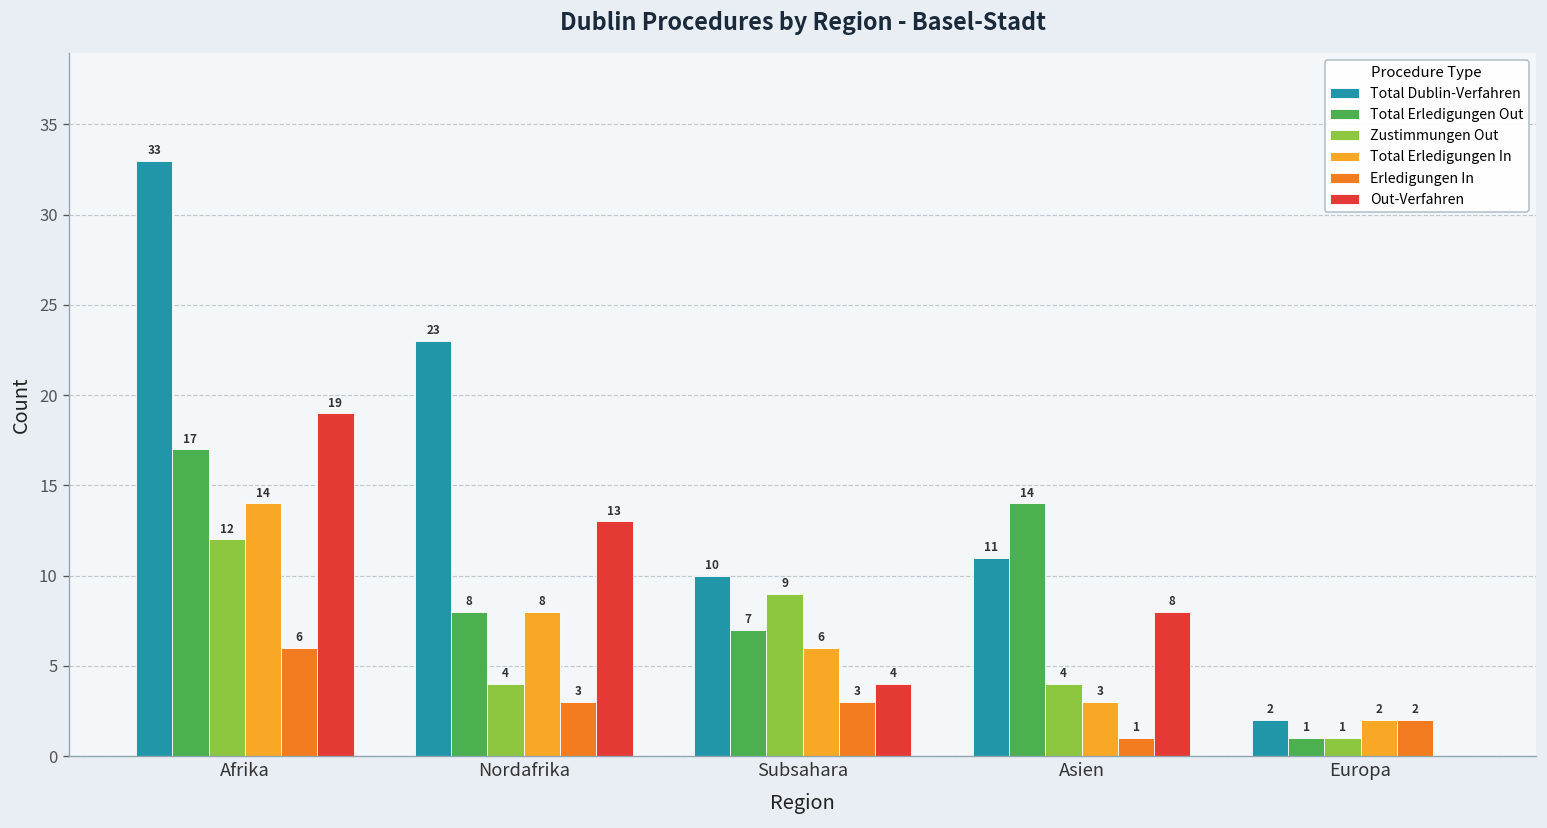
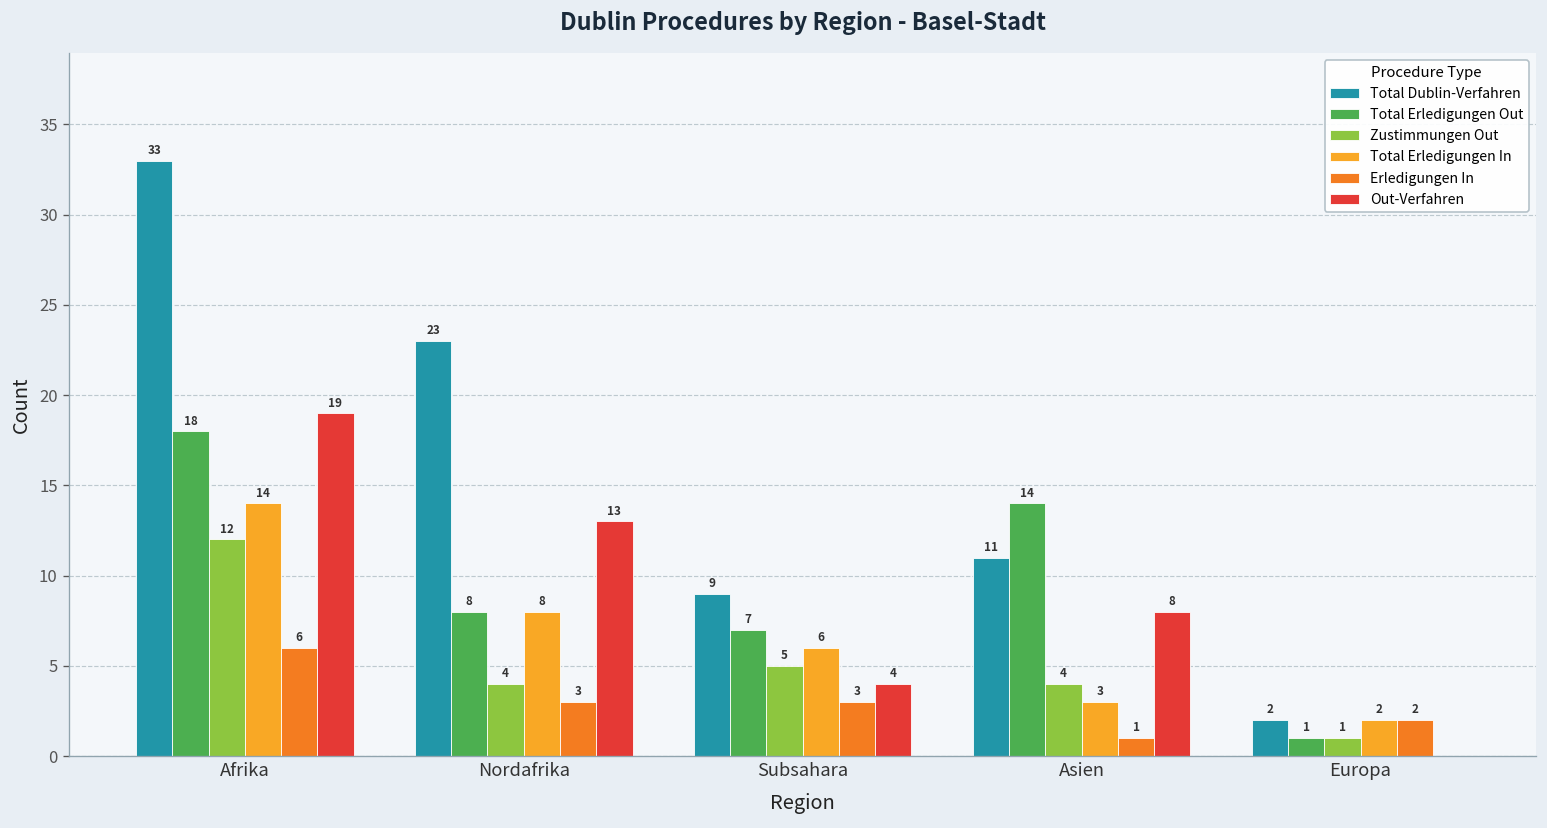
  {
    "Total Dublin-Verfahren": {
      "Afrika": 33,
      "Nordafrika": 23,
-     "Subsahara": 10,
+     "Subsahara": 9,
      "Asien": 11,
      "Europa": 2
    },
    "Total Erledigungen Out": {
-     "Afrika": 17,
+     "Afrika": 18,
      "Nordafrika": 8,
      "Subsahara": 7,
      "Asien": 14,
      "Europa": 1
    },
    "Zustimmungen Out": {
      "Afrika": 12,
      "Nordafrika": 4,
-     "Subsahara": 9,
+     "Subsahara": 5,
      "Asien": 4,
      "Europa": 1
    },
    "Out-Verfahren": {
      "Afrika": 19,
      "Nordafrika": 13,
      "Subsahara": 4,
      "Asien": 8
    }
  }
